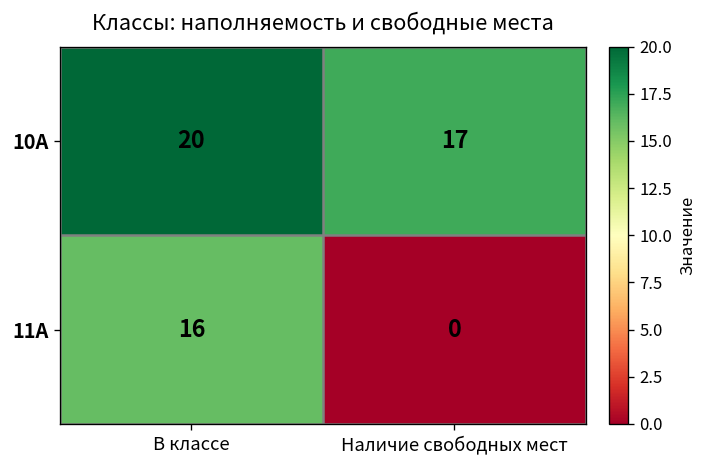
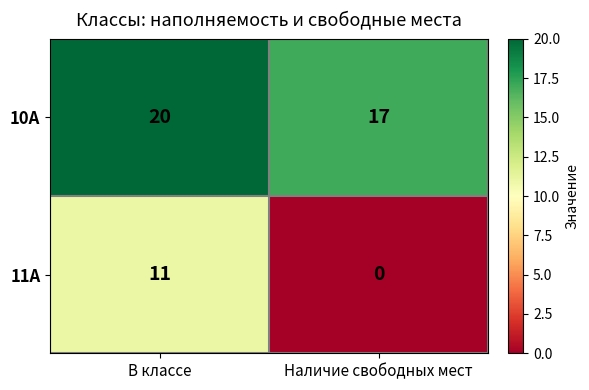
  {
    "10А": {
      "В классе": 20,
      "Наличие свободных мест": 17
    },
    "11А": {
-     "В классе": 16,
+     "В классе": 11,
      "Наличие свободных мест": 0
    }
  }
